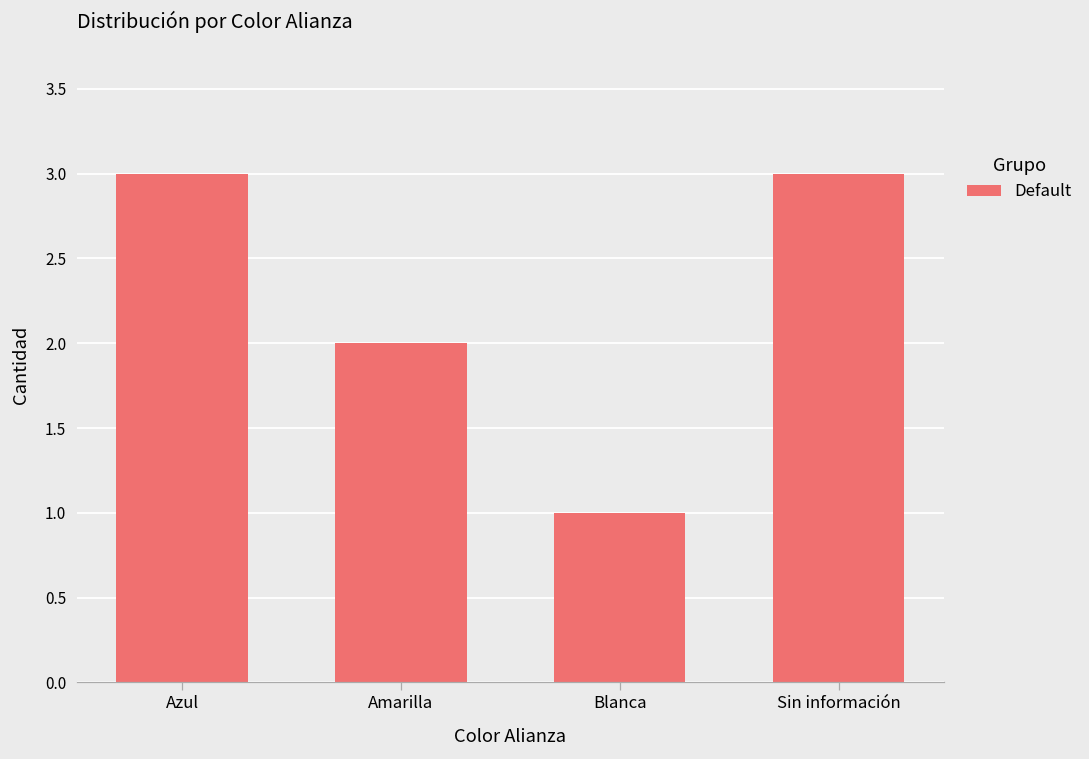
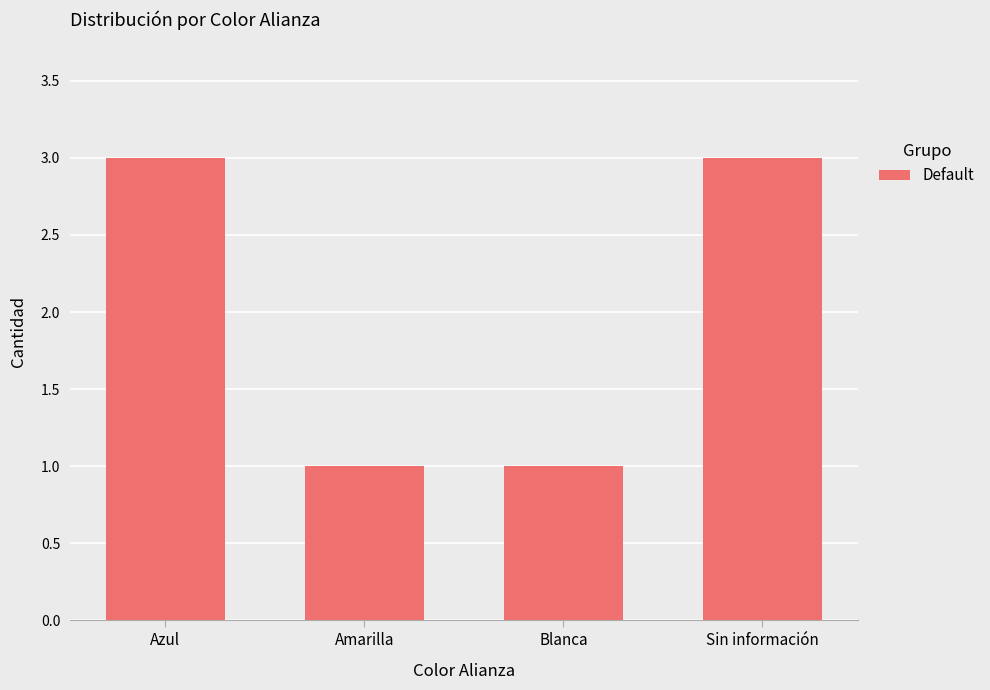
  {
    "Azul": 3,
-   "Amarilla": 2,
+   "Amarilla": 1,
    "Blanca": 1,
    "Sin información": 3
  }
